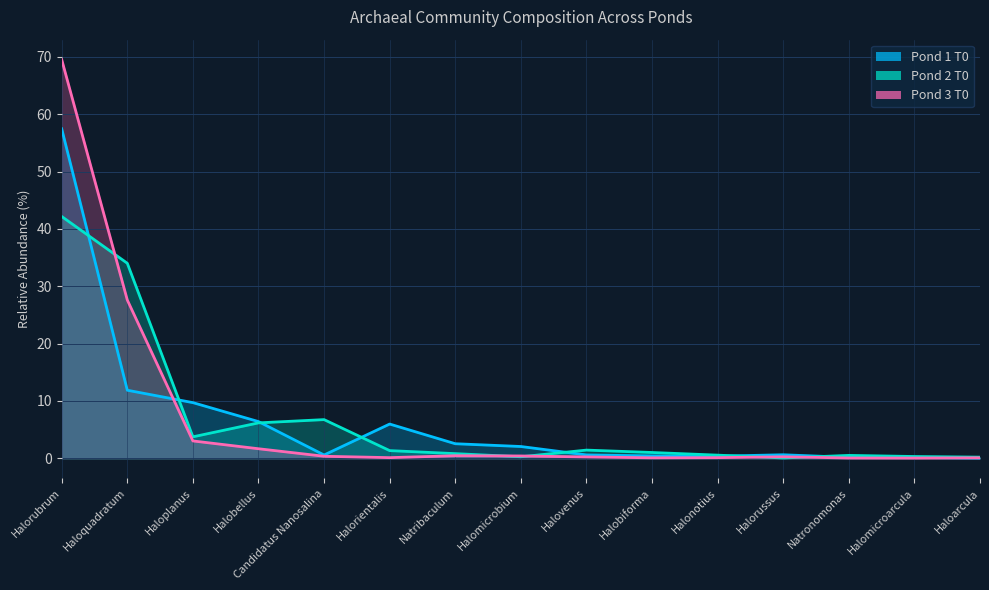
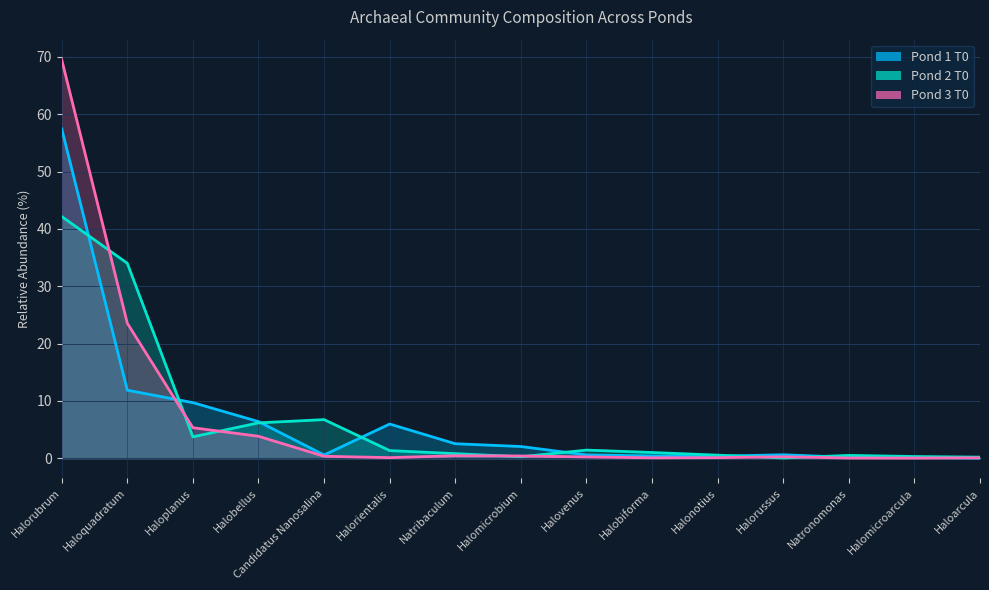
  {
    "Pond 3 T0": {
      "Halorubrum": 70,
-     "Haloquadratum": 28,
-     "Haloplanus": 3,
-     "Halobellus": 2,
+     "Haloquadratum": 24,
+     "Haloplanus": 5,
+     "Halobellus": 4,
      "Halorientalis": 0
    }
  }
